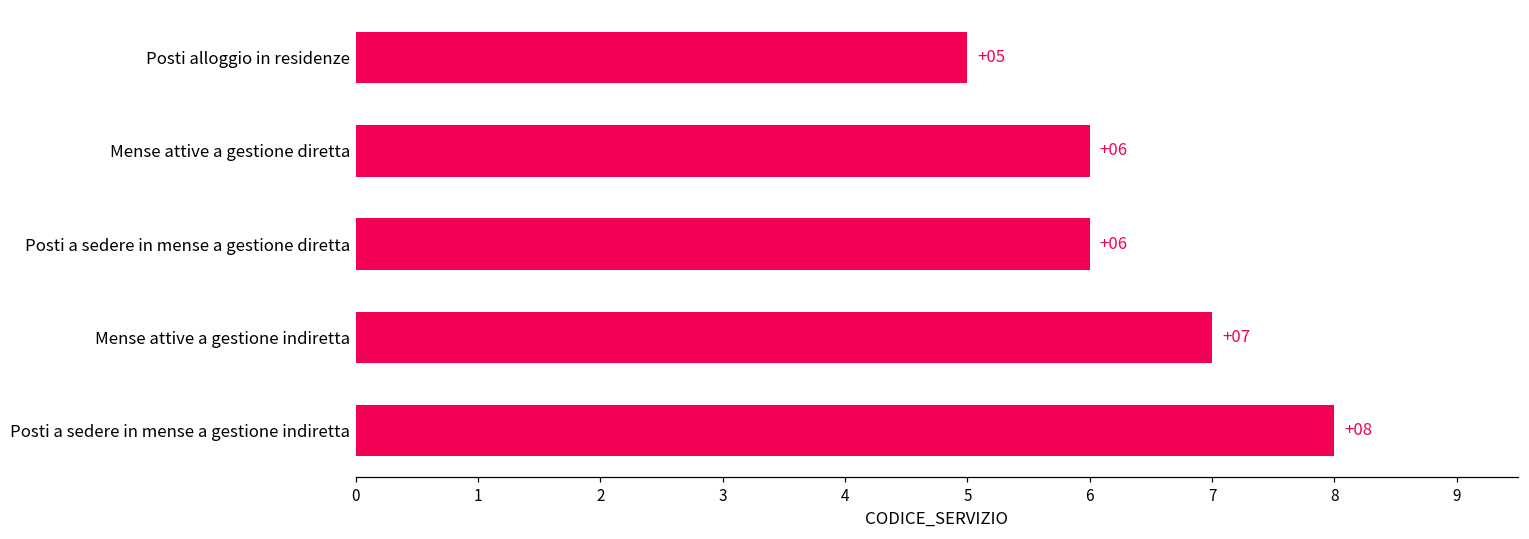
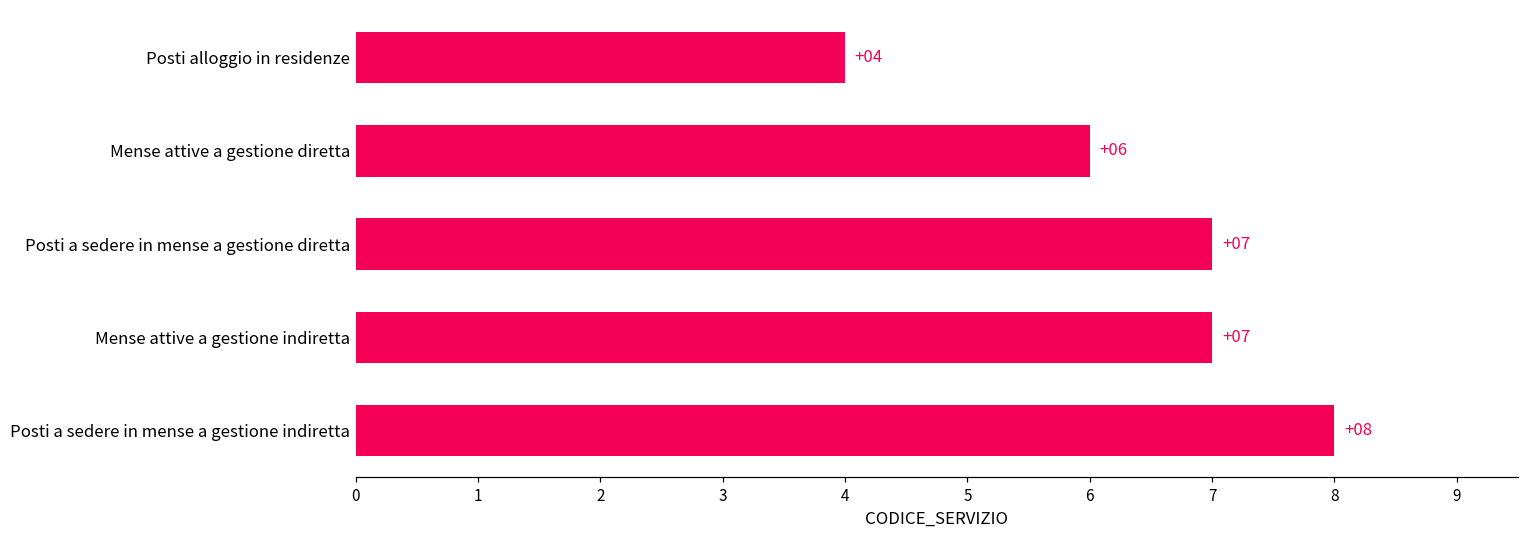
  {
-   "Posti alloggio in residenze": "+05",
+   "Posti alloggio in residenze": "+04",
    "Mense attive a gestione diretta": "+06",
-   "Posti a sedere in mense a gestione diretta": "+06",
+   "Posti a sedere in mense a gestione diretta": "+07",
    "Mense attive a gestione indiretta": "+07",
    "Posti a sedere in mense a gestione indiretta": "+08"
  }
